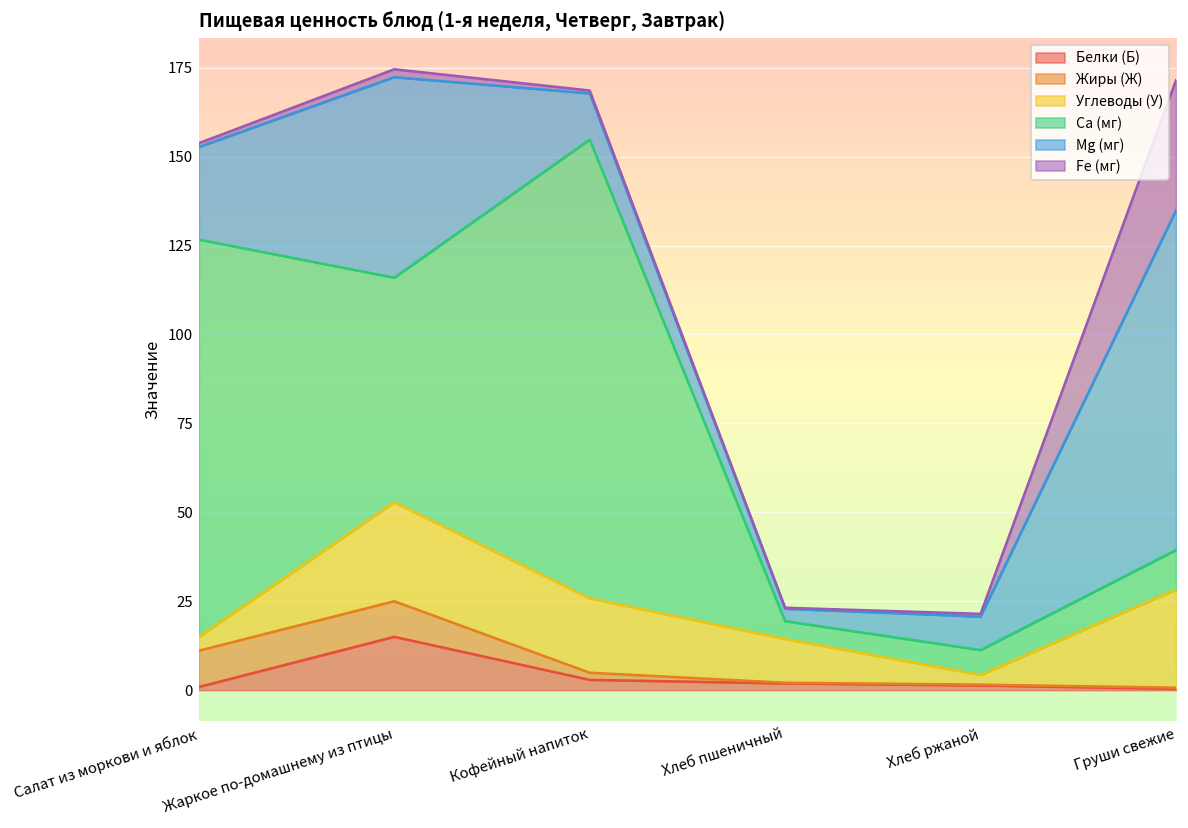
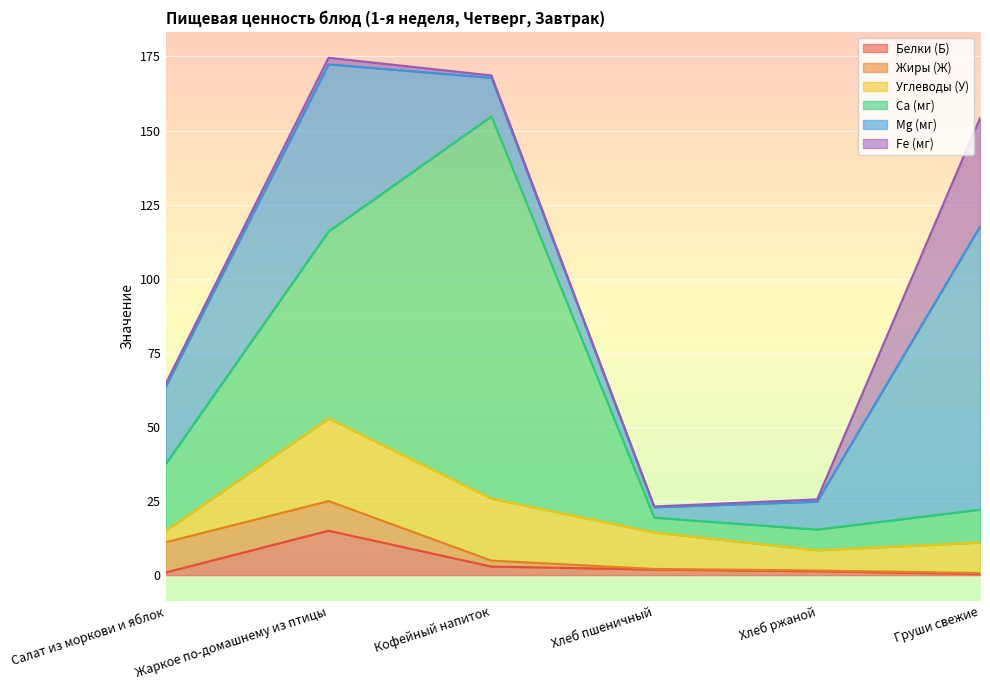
  {
    "Углеводы (У)": {
      "Салат из моркови и яблок": 4,
      "Жаркое по-домашнему из птицы": 28,
      "Кофейный напиток": 21,
      "Хлеб пшеничный": 12,
-     "Хлеб ржаной": 3,
-     "Груши свежие": 28
+     "Хлеб ржаной": 7,
+     "Груши свежие": 10
    },
    "Ca (мг)": {
-     "Салат из моркови и яблок": 112,
+     "Салат из моркови и яблок": 23,
      "Жаркое по-домашнему из птицы": 63,
      "Кофейный напиток": 129,
      "Хлеб пшеничный": 5,
      "Хлеб ржаной": 7,
      "Груши свежие": 11
    },
    "Mg (мг)": {
      "Салат из моркови и яблок": 26,
      "Жаркое по-домашнему из птицы": 56,
      "Груши свежие": 96
    },
    "Fe (мг)": {
      "Салат из моркови и яблок": 1,
      "Жаркое по-домашнему из птицы": 2,
      "Груши свежие": 37
    }
  }
